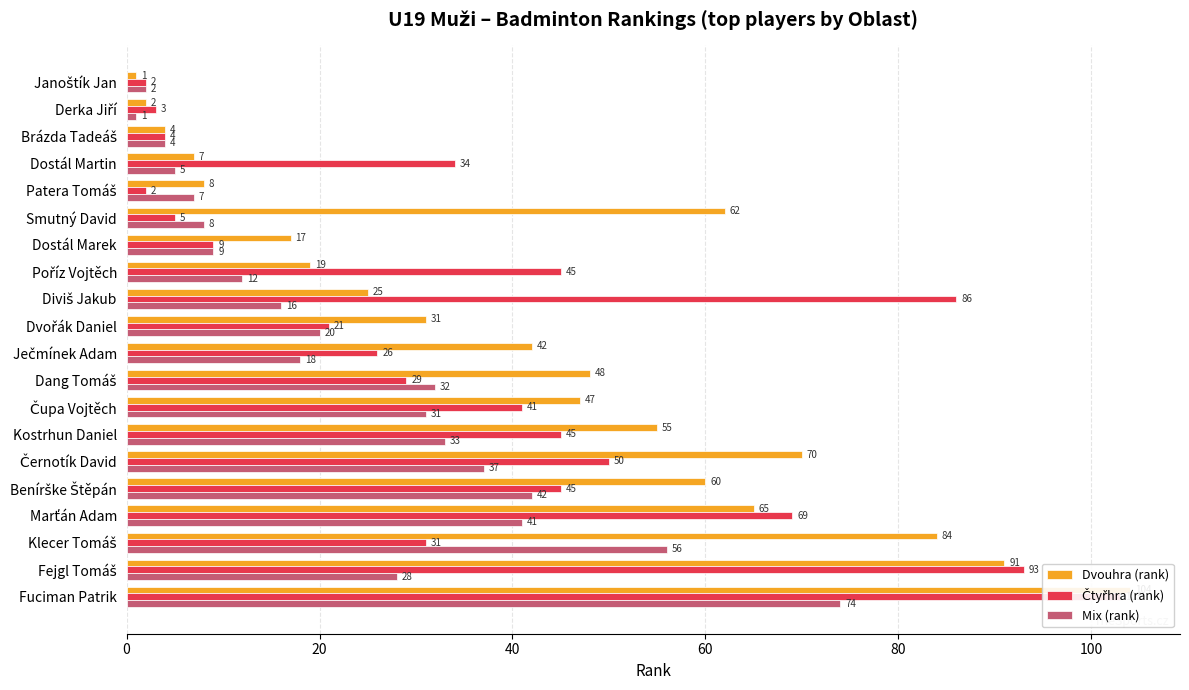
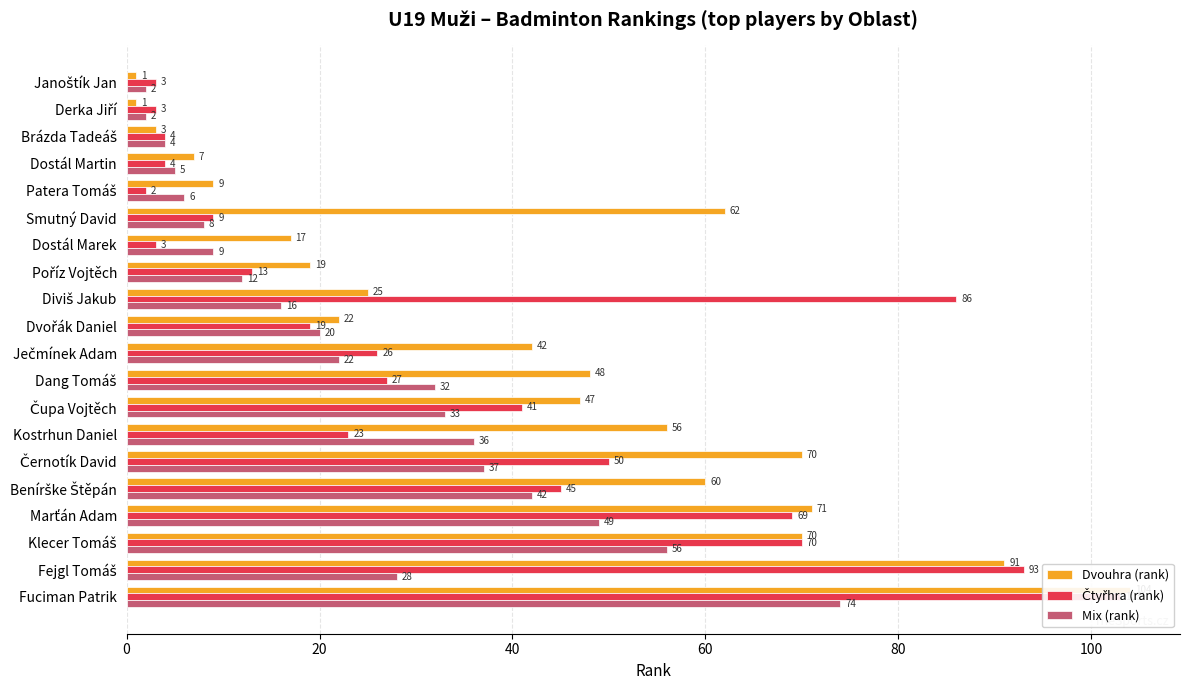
  {
    "Dvouhra (rank)": {
      "Janoštík Jan": 1,
-     "Derka Jiří": 2,
-     "Brázda Tadeáš": 4,
+     "Derka Jiří": 1,
+     "Brázda Tadeáš": 3,
      "Dostál Martin": 7,
-     "Patera Tomáš": 8,
+     "Patera Tomáš": 9,
      "Smutný David": 62,
      "Dostál Marek": 17,
      "Poříz Vojtěch": 19,
      "Diviš Jakub": 25,
-     "Dvořák Daniel": 31,
+     "Dvořák Daniel": 22,
      "Ječmínek Adam": 42,
      "Dang Tomáš": 48,
      "Čupa Vojtěch": 47,
-     "Kostrhun Daniel": 55,
+     "Kostrhun Daniel": 56,
      "Černotík David": 70,
      "Benírške Štěpán": 60,
-     "Marťán Adam": 65,
-     "Klecer Tomáš": 84,
+     "Marťán Adam": 71,
+     "Klecer Tomáš": 70,
      "Fejgl Tomáš": 91
    },
    "Čtyřhra (rank)": {
-     "Janoštík Jan": 2,
+     "Janoštík Jan": 3,
      "Derka Jiří": 3,
-     "Dostál Martin": 34,
+     "Dostál Martin": 4,
      "Patera Tomáš": 2,
-     "Smutný David": 5,
-     "Dostál Marek": 9,
-     "Poříz Vojtěch": 45,
+     "Smutný David": 9,
+     "Dostál Marek": 3,
+     "Poříz Vojtěch": 13,
      "Diviš Jakub": 86,
-     "Dvořák Daniel": 21,
+     "Dvořák Daniel": 19,
      "Ječmínek Adam": 26,
-     "Dang Tomáš": 29,
+     "Dang Tomáš": 27,
      "Čupa Vojtěch": 41,
-     "Kostrhun Daniel": 45,
+     "Kostrhun Daniel": 23,
      "Černotík David": 50,
      "Benírške Štěpán": 45,
      "Marťán Adam": 69,
-     "Klecer Tomáš": 31,
+     "Klecer Tomáš": 70,
      "Fejgl Tomáš": 93
    },
    "Mix (rank)": {
      "Janoštík Jan": 2,
-     "Derka Jiří": 1,
+     "Derka Jiří": 2,
      "Dostál Martin": 5,
-     "Patera Tomáš": 7,
+     "Patera Tomáš": 6,
      "Smutný David": 8,
      "Dostál Marek": 9,
      "Poříz Vojtěch": 12,
      "Diviš Jakub": 16,
      "Dvořák Daniel": 20,
-     "Ječmínek Adam": 18,
+     "Ječmínek Adam": 22,
      "Dang Tomáš": 32,
-     "Čupa Vojtěch": 31,
-     "Kostrhun Daniel": 33,
+     "Čupa Vojtěch": 33,
+     "Kostrhun Daniel": 36,
      "Černotík David": 37,
      "Benírške Štěpán": 42,
-     "Marťán Adam": 41,
+     "Marťán Adam": 49,
      "Klecer Tomáš": 56,
      "Fejgl Tomáš": 28,
      "Fuciman Patrik": 74
    }
  }
